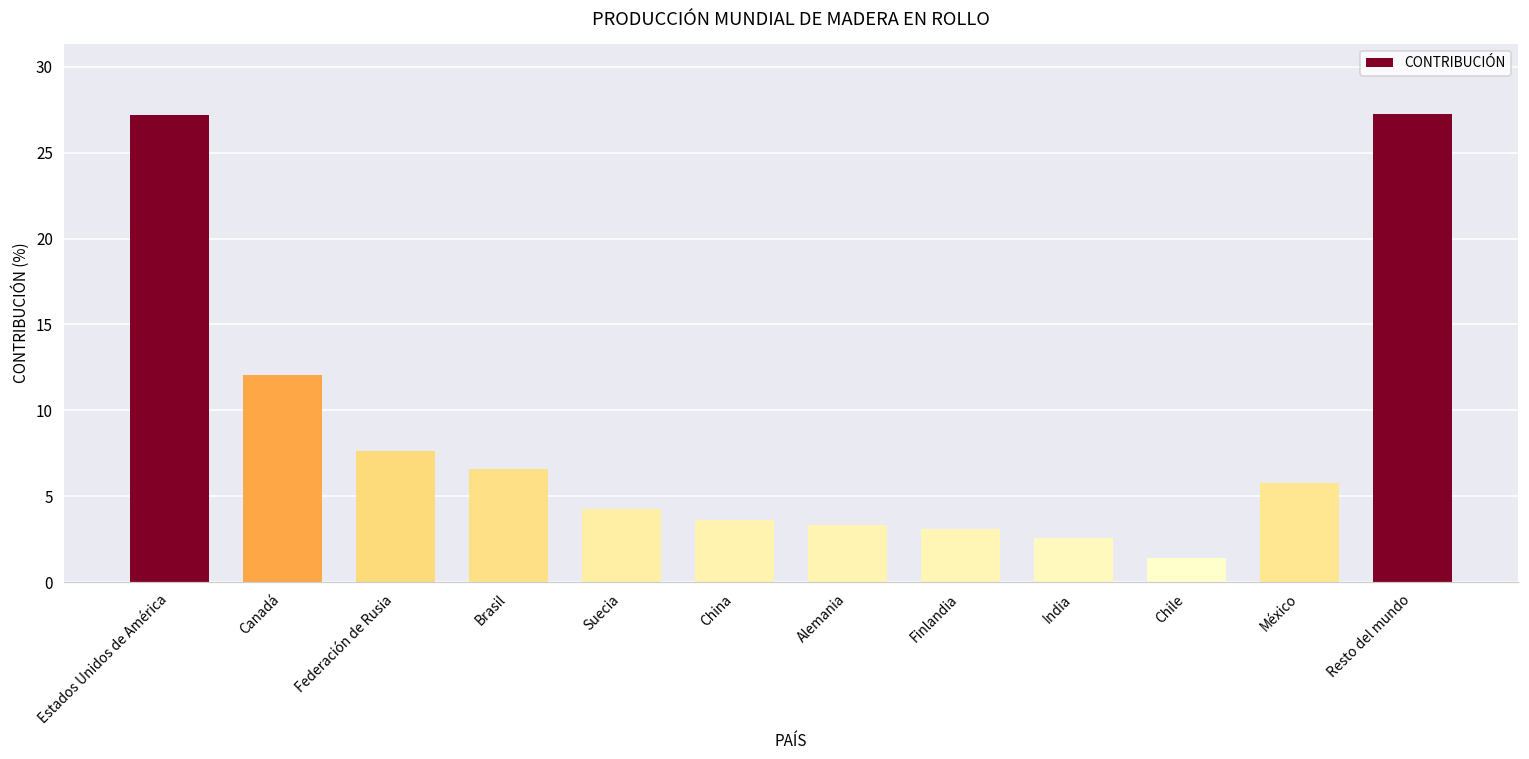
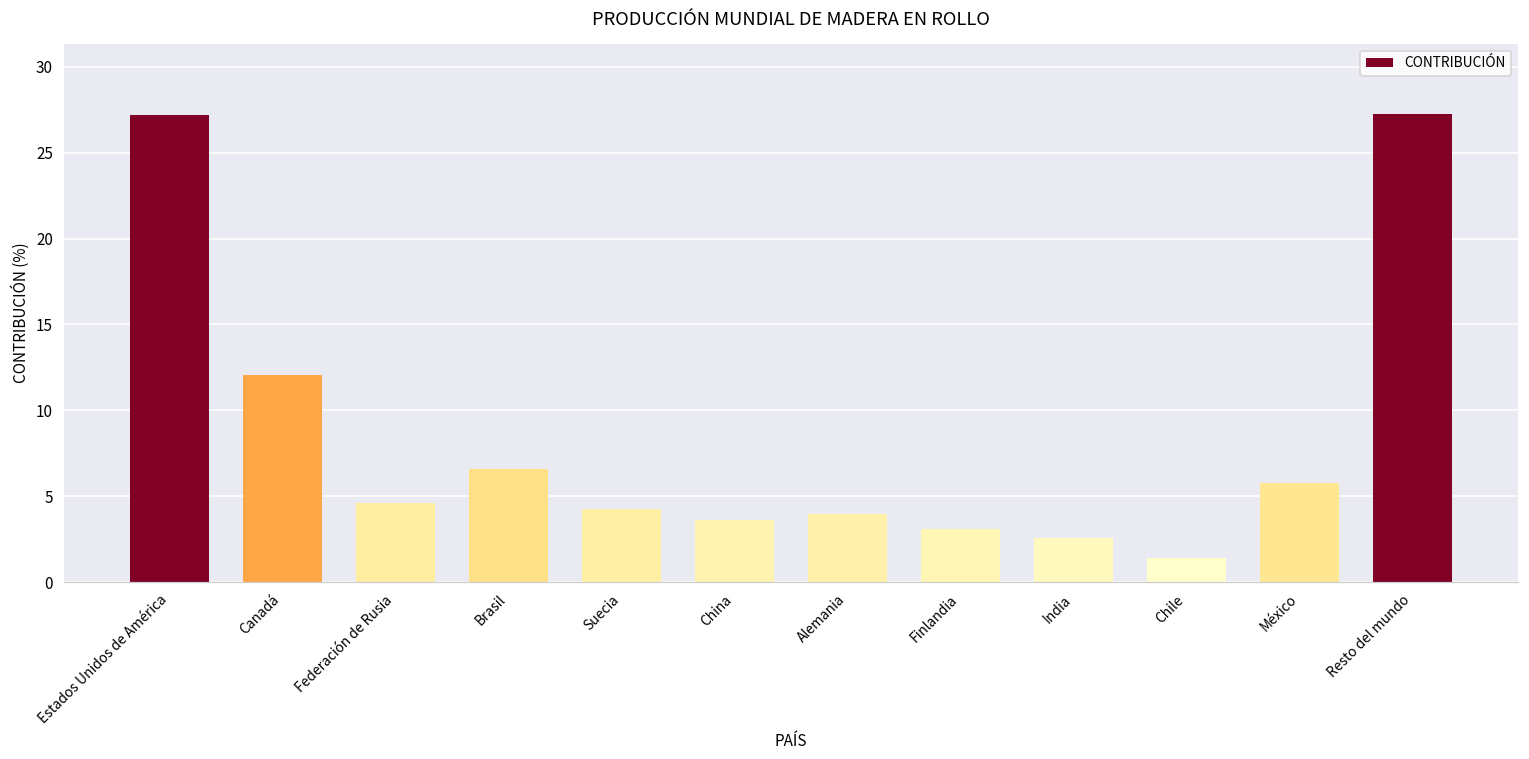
  {
    "Estados Unidos de América": 27.2,
    "Canadá": 12.1,
-   "Federación de Rusia": 7.6,
+   "Federación de Rusia": 4.6,
    "Brasil": 6.6,
    "Suecia": 4.3,
    "China": 3.6,
-   "Alemania": 3.3,
+   "Alemania": 4.0,
    "Finlandia": 3.1,
    "India": 2.6,
    "Chile": 1.4,
    "México": 5.8,
    "Resto del mundo": 27.3
  }
